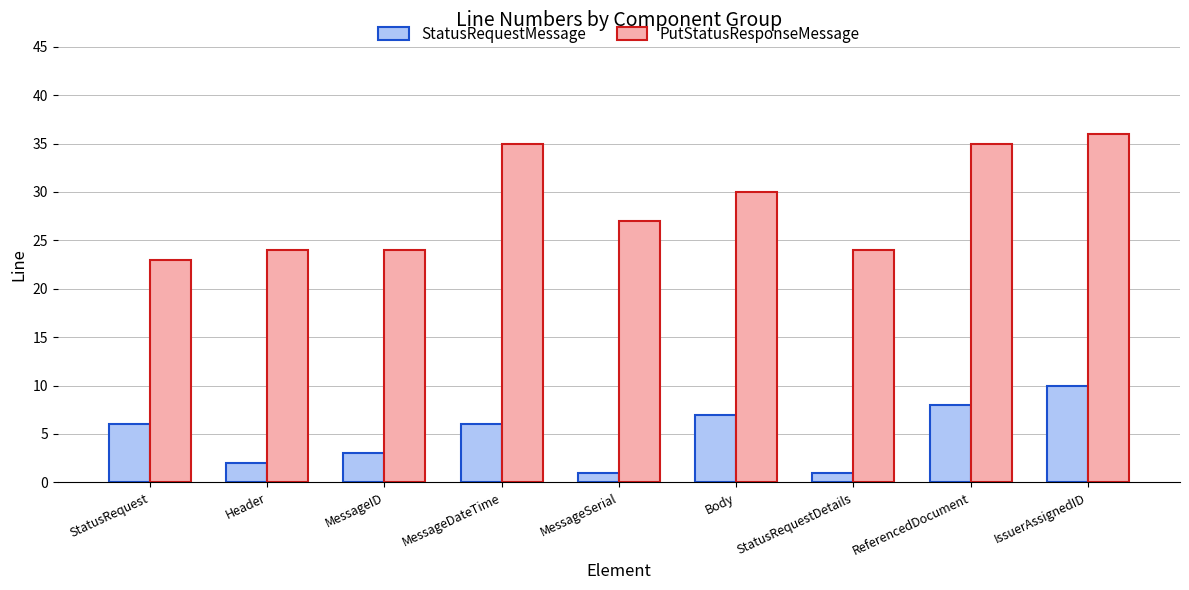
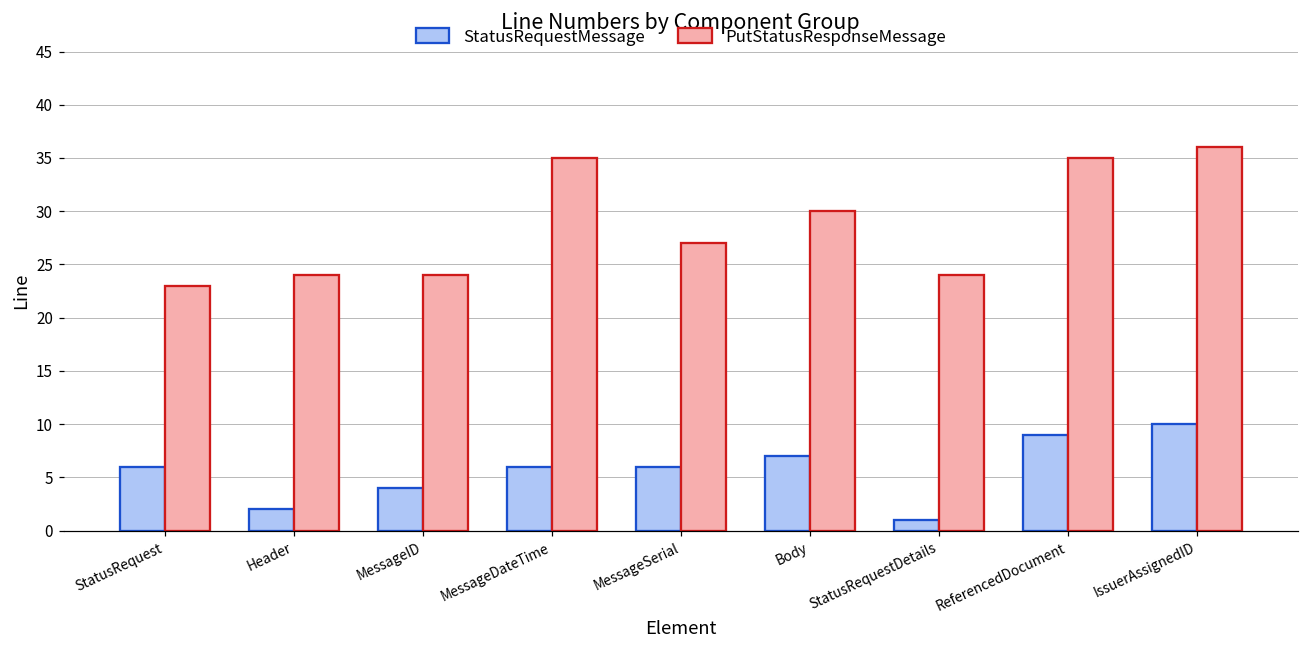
  {
    "StatusRequestMessage": {
      "StatusRequest": 6,
      "Header": 2,
-     "MessageID": 3,
+     "MessageID": 4,
      "MessageDateTime": 6,
-     "MessageSerial": 1,
+     "MessageSerial": 6,
      "Body": 7,
      "StatusRequestDetails": 1,
-     "ReferencedDocument": 8,
+     "ReferencedDocument": 9,
      "IssuerAssignedID": 10
    },
    "PutStatusResponseMessage": {
      "StatusRequest": 23,
      "Header": 24,
      "MessageID": 24,
      "MessageDateTime": 35,
      "MessageSerial": 27,
      "Body": 30,
      "StatusRequestDetails": 24,
      "ReferencedDocument": 35,
      "IssuerAssignedID": 36
    }
  }
